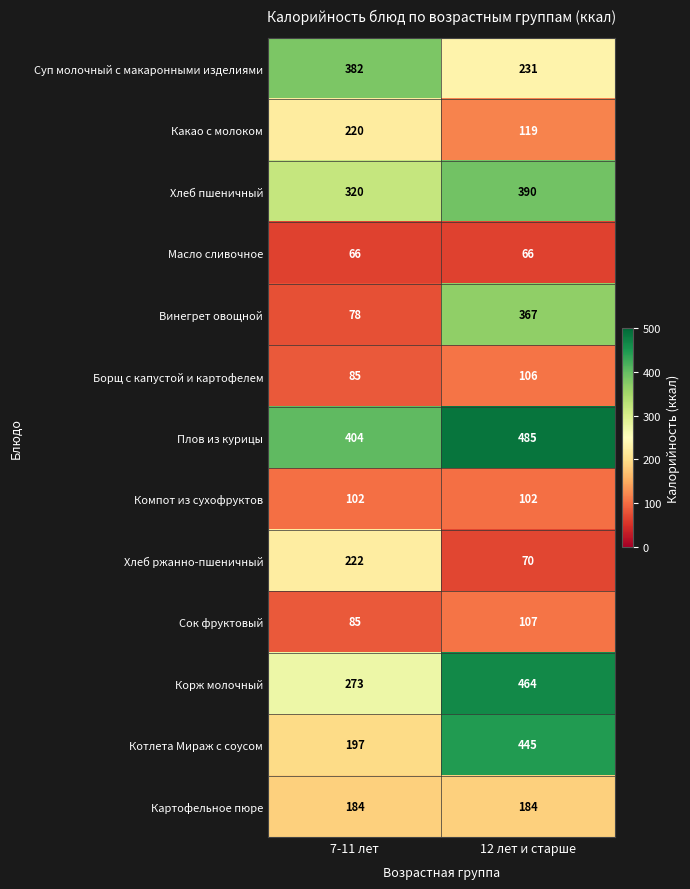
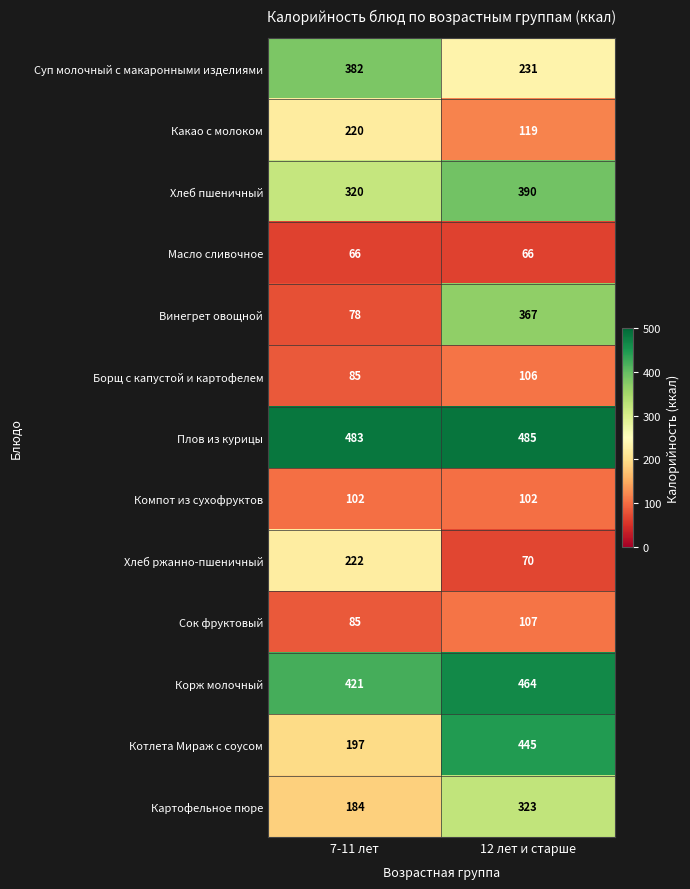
  {
    "Суп молочный с макаронными изделиями": {
      "7-11 лет": 382,
      "12 лет и старше": 231
    },
    "Какао с молоком": {
      "7-11 лет": 220,
      "12 лет и старше": 119
    },
    "Хлеб пшеничный": {
      "7-11 лет": 320,
      "12 лет и старше": 390
    },
    "Масло сливочное": {
      "7-11 лет": 66,
      "12 лет и старше": 66
    },
    "Винегрет овощной": {
      "7-11 лет": 78,
      "12 лет и старше": 367
    },
    "Борщ с капустой и картофелем": {
      "7-11 лет": 85,
      "12 лет и старше": 106
    },
    "Плов из курицы": {
-     "7-11 лет": 404,
+     "7-11 лет": 483,
      "12 лет и старше": 485
    },
    "Компот из сухофруктов": {
      "7-11 лет": 102,
      "12 лет и старше": 102
    },
    "Хлеб ржанно-пшеничный": {
      "7-11 лет": 222,
      "12 лет и старше": 70
    },
    "Сок фруктовый": {
      "7-11 лет": 85,
      "12 лет и старше": 107
    },
    "Корж молочный": {
-     "7-11 лет": 273,
+     "7-11 лет": 421,
      "12 лет и старше": 464
    },
    "Котлета Мираж с соусом": {
      "7-11 лет": 197,
      "12 лет и старше": 445
    },
    "Картофельное пюре": {
      "7-11 лет": 184,
-     "12 лет и старше": 184
+     "12 лет и старше": 323
    }
  }
